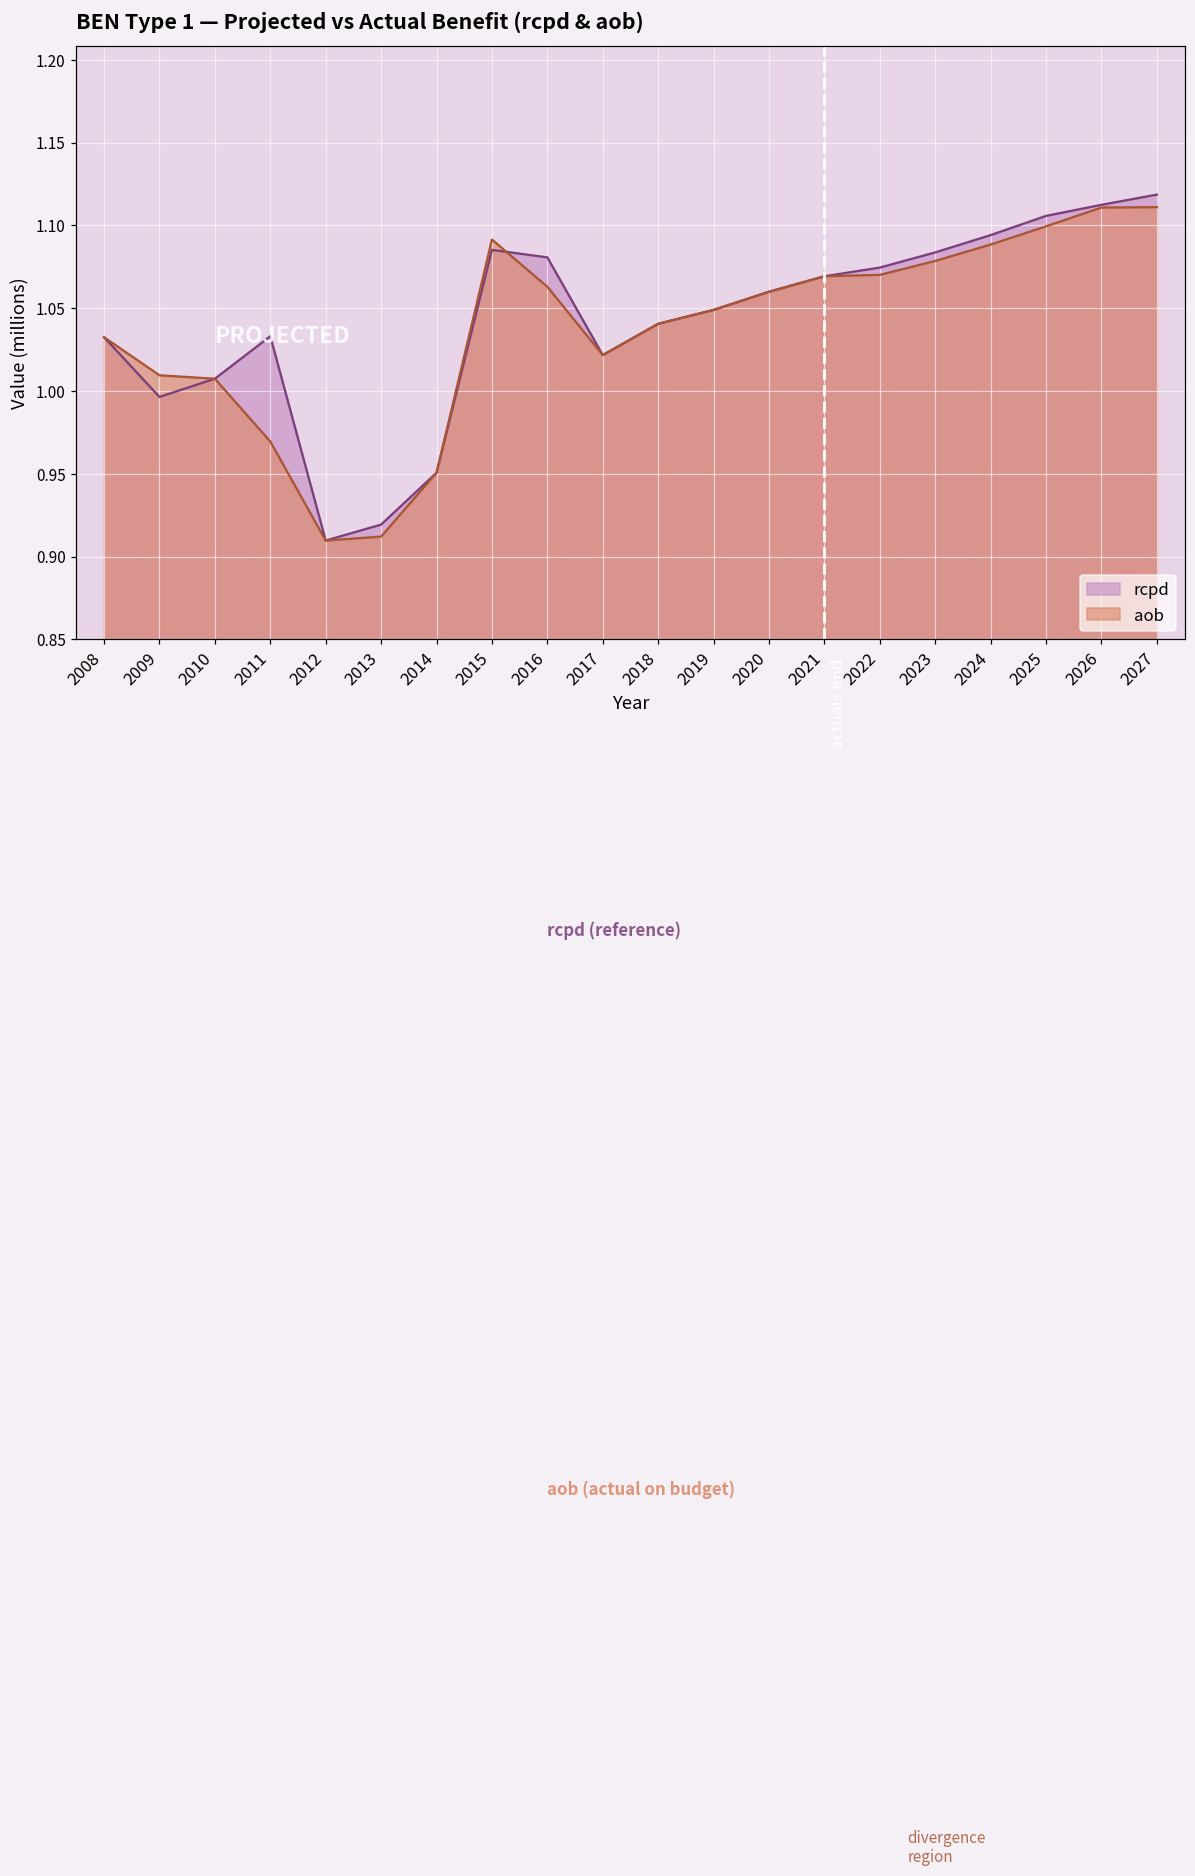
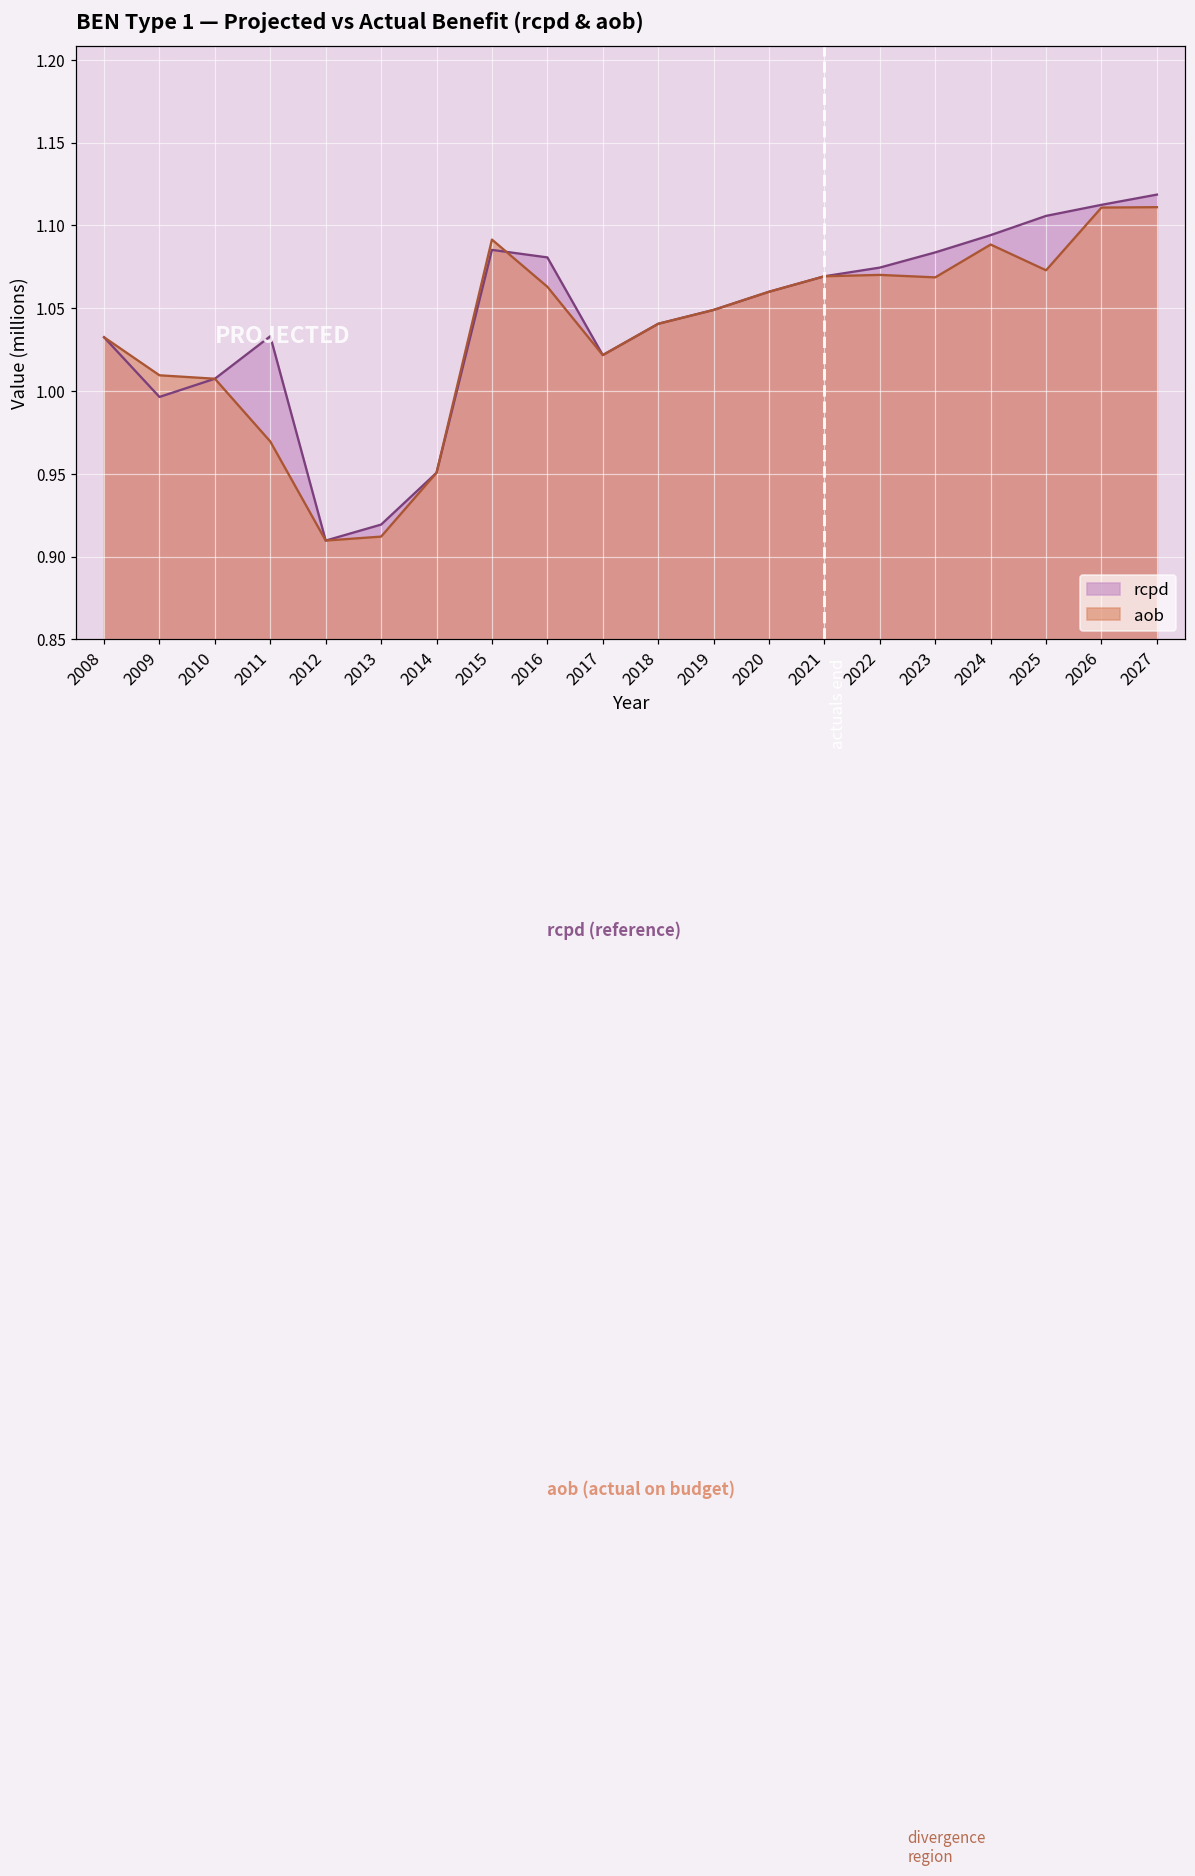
  {
    "rcpd": {
      "2009": 0.996,
      "2011": 1.033,
      "2013": 0.919,
      "2015": 1.085,
      "2016": 1.081,
      "2022": 1.074,
      "2023": 1.084,
      "2024": 1.094,
      "2025": 1.106,
      "2027": 1.119
    },
    "aob": {
      "2009": 1.009,
      "2011": 0.969,
      "2013": 0.912,
      "2015": 1.091,
      "2016": 1.063,
      "2022": 1.070,
-     "2023": 1.078,
+     "2023": 1.069,
      "2024": 1.088,
-     "2025": 1.099,
+     "2025": 1.073,
      "2027": 1.111
    }
  }
